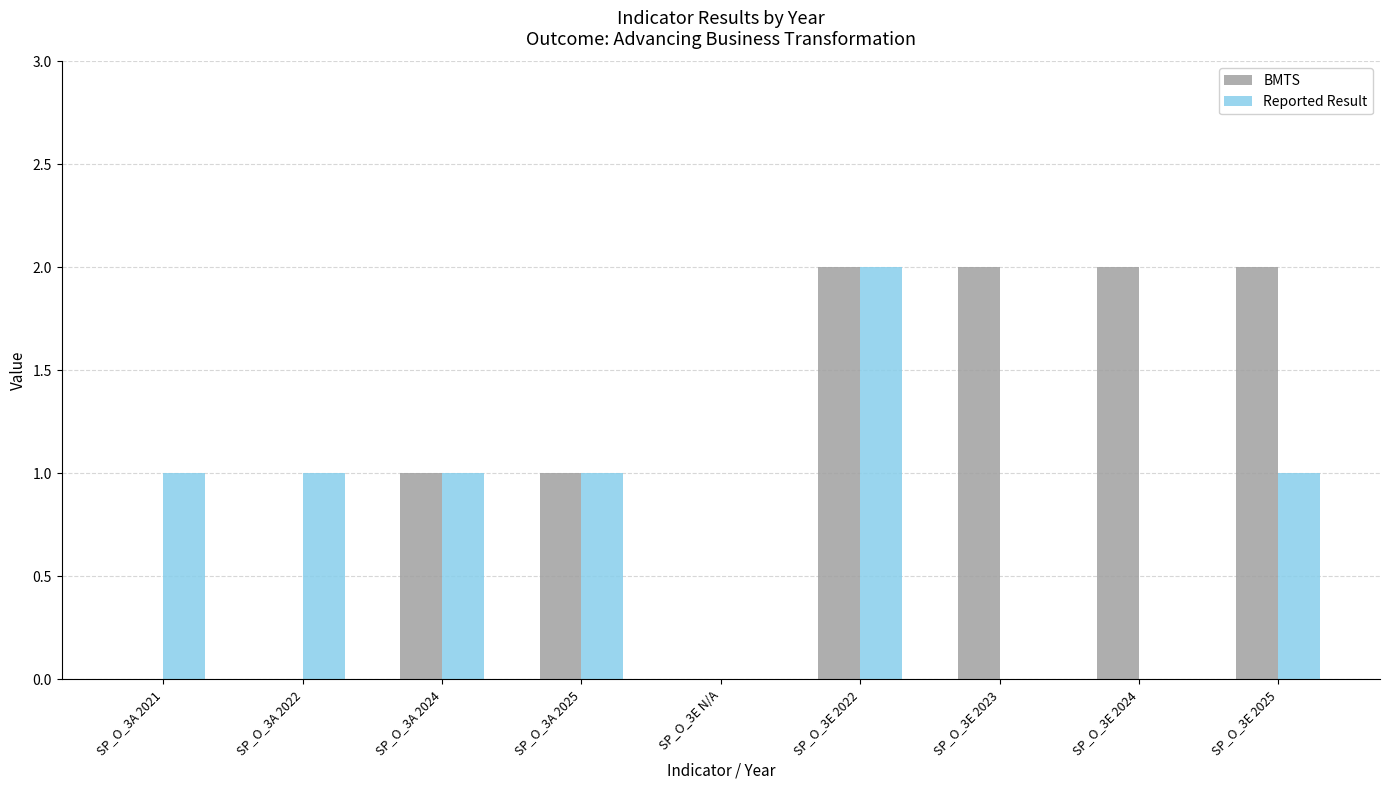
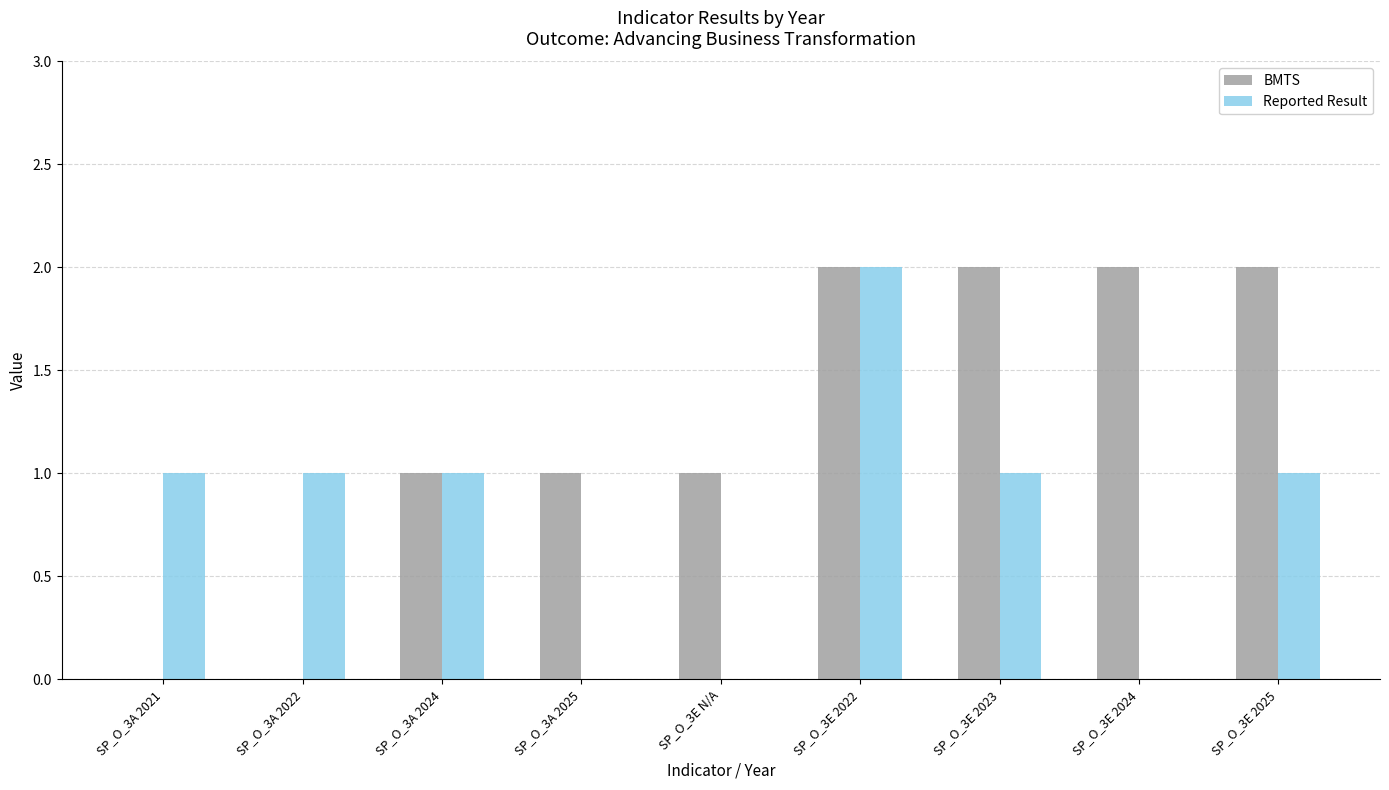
  {
    "BMTS": {
      "SP_O_3A 2021": 0,
      "SP_O_3A 2022": 0,
      "SP_O_3A 2024": 1,
      "SP_O_3A 2025": 1,
-     "SP_O_3E N/A": 0,
+     "SP_O_3E N/A": 1,
      "SP_O_3E 2022": 2,
      "SP_O_3E 2023": 2,
      "SP_O_3E 2024": 2,
      "SP_O_3E 2025": 2
    },
    "Reported Result": {
      "SP_O_3A 2021": 1,
      "SP_O_3A 2022": 1,
      "SP_O_3A 2024": 1,
-     "SP_O_3A 2025": 1,
+     "SP_O_3A 2025": 0,
      "SP_O_3E N/A": 0,
      "SP_O_3E 2022": 2,
-     "SP_O_3E 2023": 0,
+     "SP_O_3E 2023": 1,
      "SP_O_3E 2024": 0,
      "SP_O_3E 2025": 1
    }
  }
